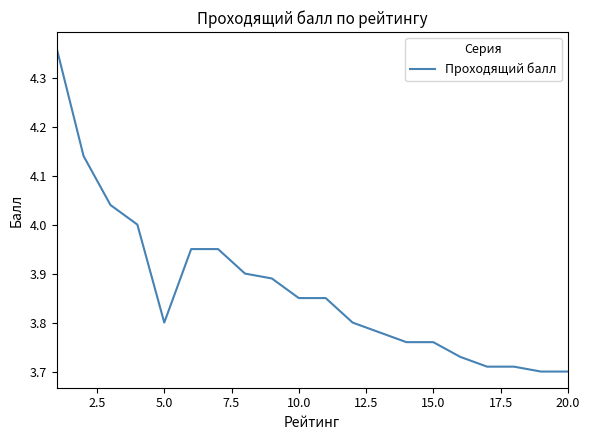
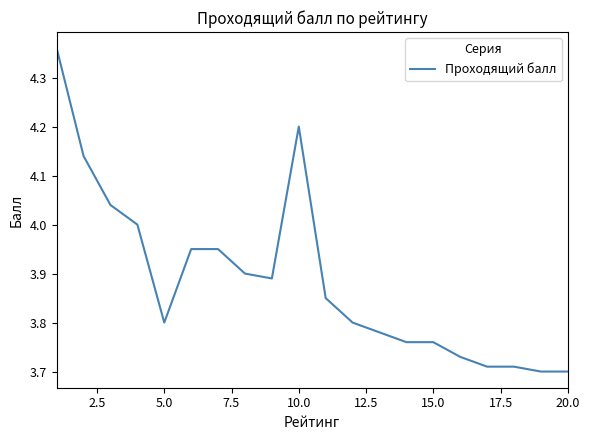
  {
    "5.0": 3.80,
-   "10.0": 3.85,
+   "10.0": 4.20,
    "15.0": 3.76,
    "20.0": 3.70
  }
